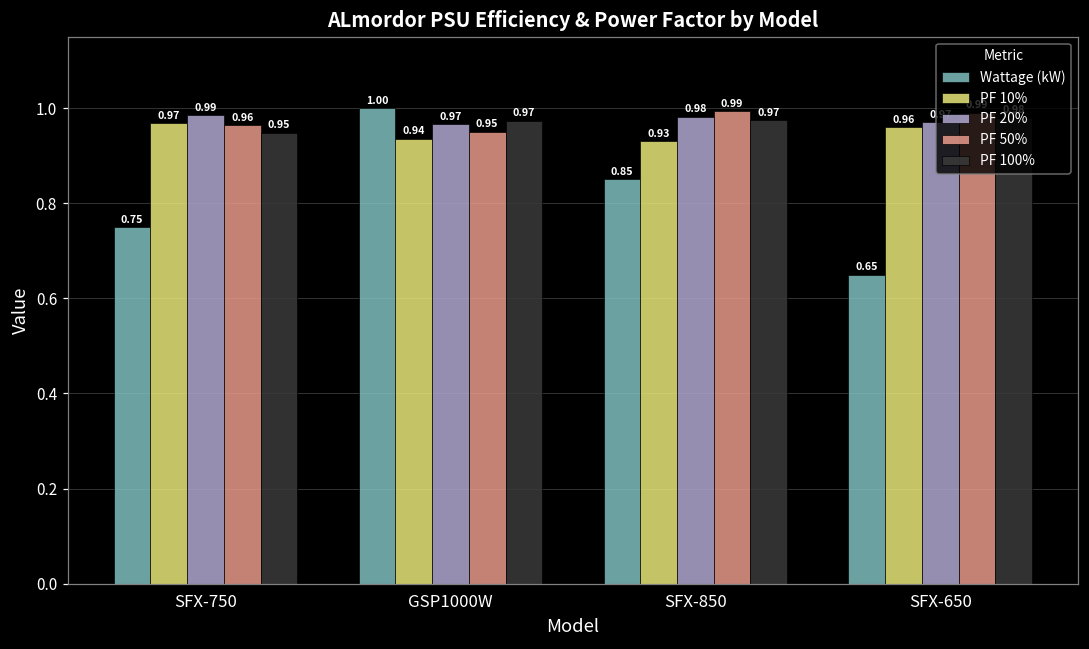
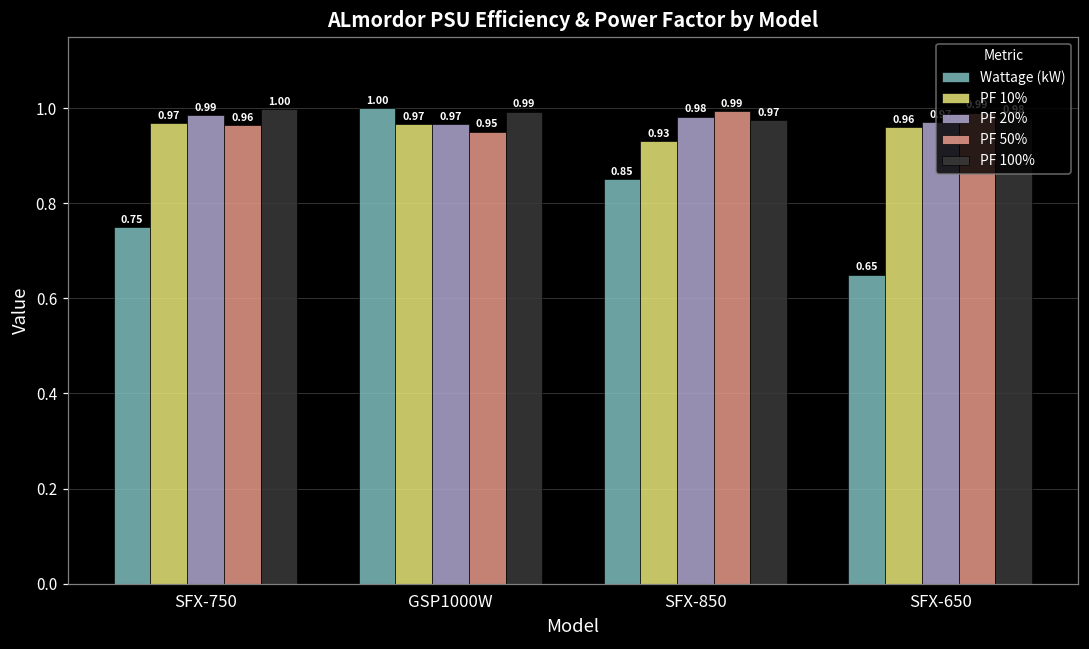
  {
    "PF 10%": {
      "SFX-750": 0.97,
-     "GSP1000W": 0.94,
+     "GSP1000W": 0.97,
      "SFX-850": 0.93,
      "SFX-650": 0.96
    },
    "PF 50%": {
      "SFX-750": 0.96,
      "GSP1000W": 0.95,
      "SFX-850": 0.99
    },
    "PF 100%": {
-     "SFX-750": 0.95,
-     "GSP1000W": 0.97,
+     "SFX-750": 1.00,
+     "GSP1000W": 0.99,
      "SFX-850": 0.97
    }
  }
